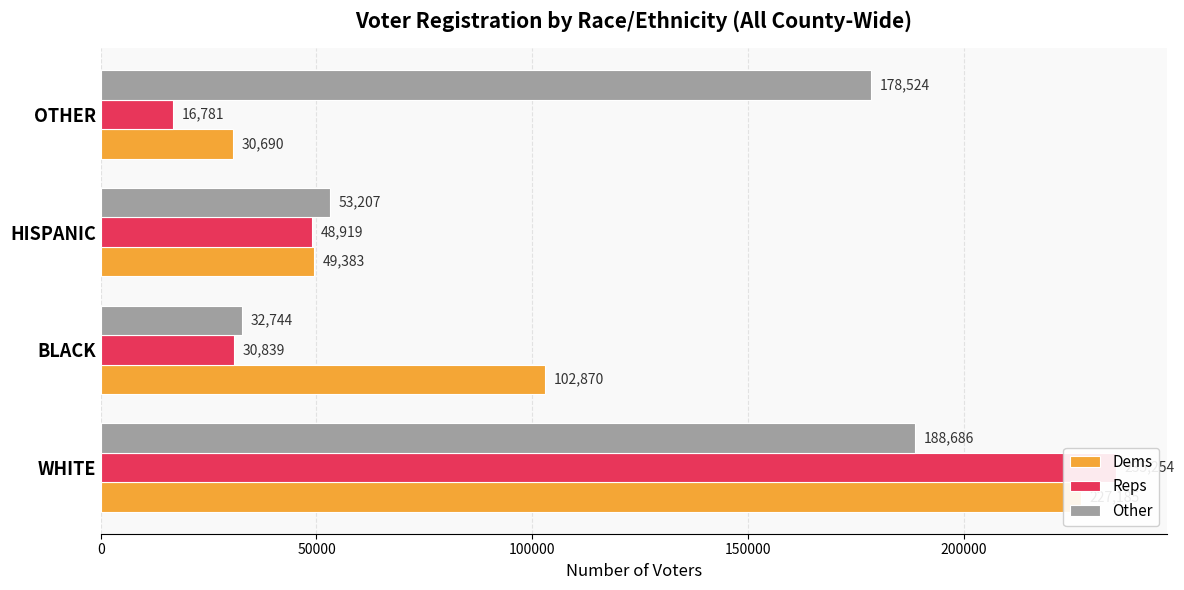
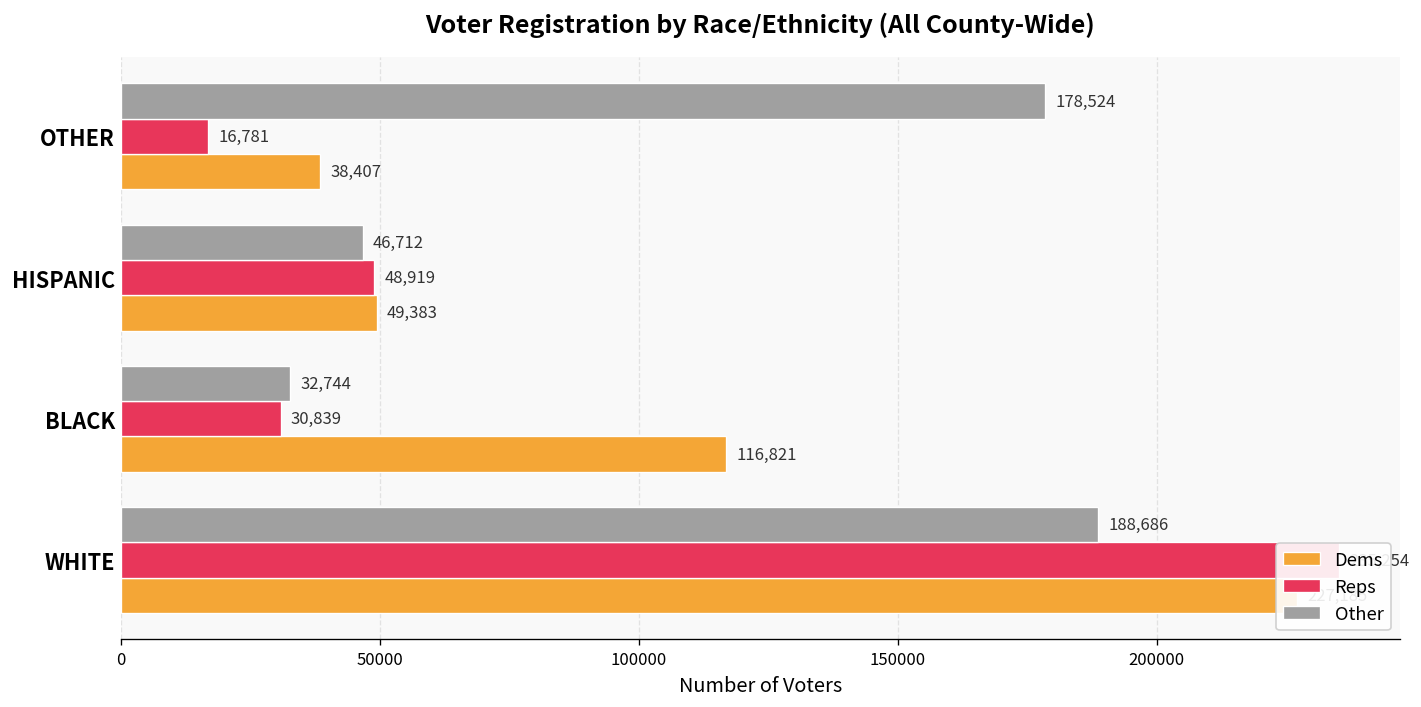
  {
    "Dems": {
-     "OTHER": "30,690",
+     "OTHER": "38,407",
      "HISPANIC": "49,383",
-     "BLACK": "102,870"
+     "BLACK": "116,821"
    },
    "Reps": {
      "OTHER": "16,781",
      "HISPANIC": "48,919",
      "BLACK": "30,839"
    },
    "Other": {
      "OTHER": "178,524",
-     "HISPANIC": "53,207",
+     "HISPANIC": "46,712",
      "BLACK": "32,744",
      "WHITE": "188,686"
    }
  }
